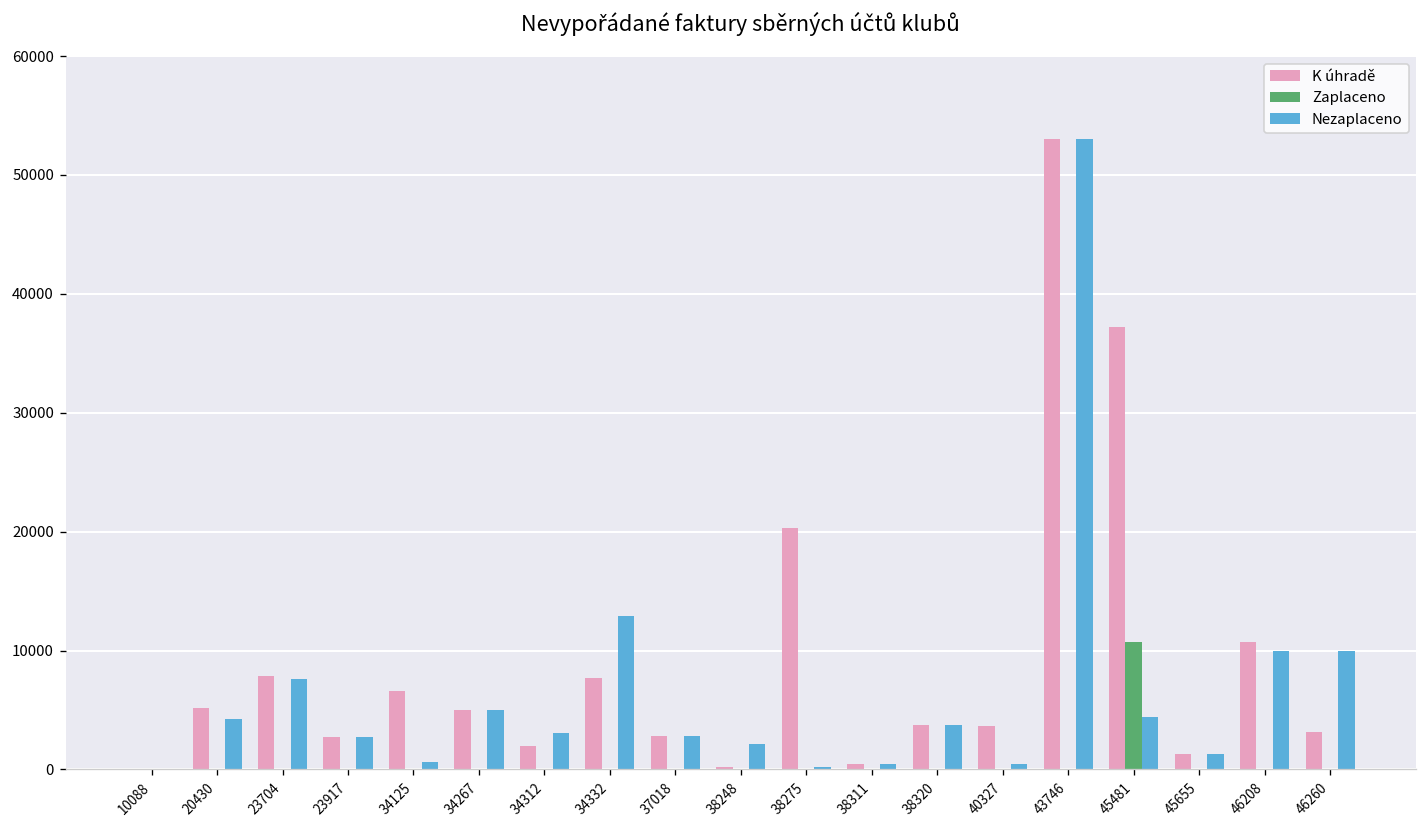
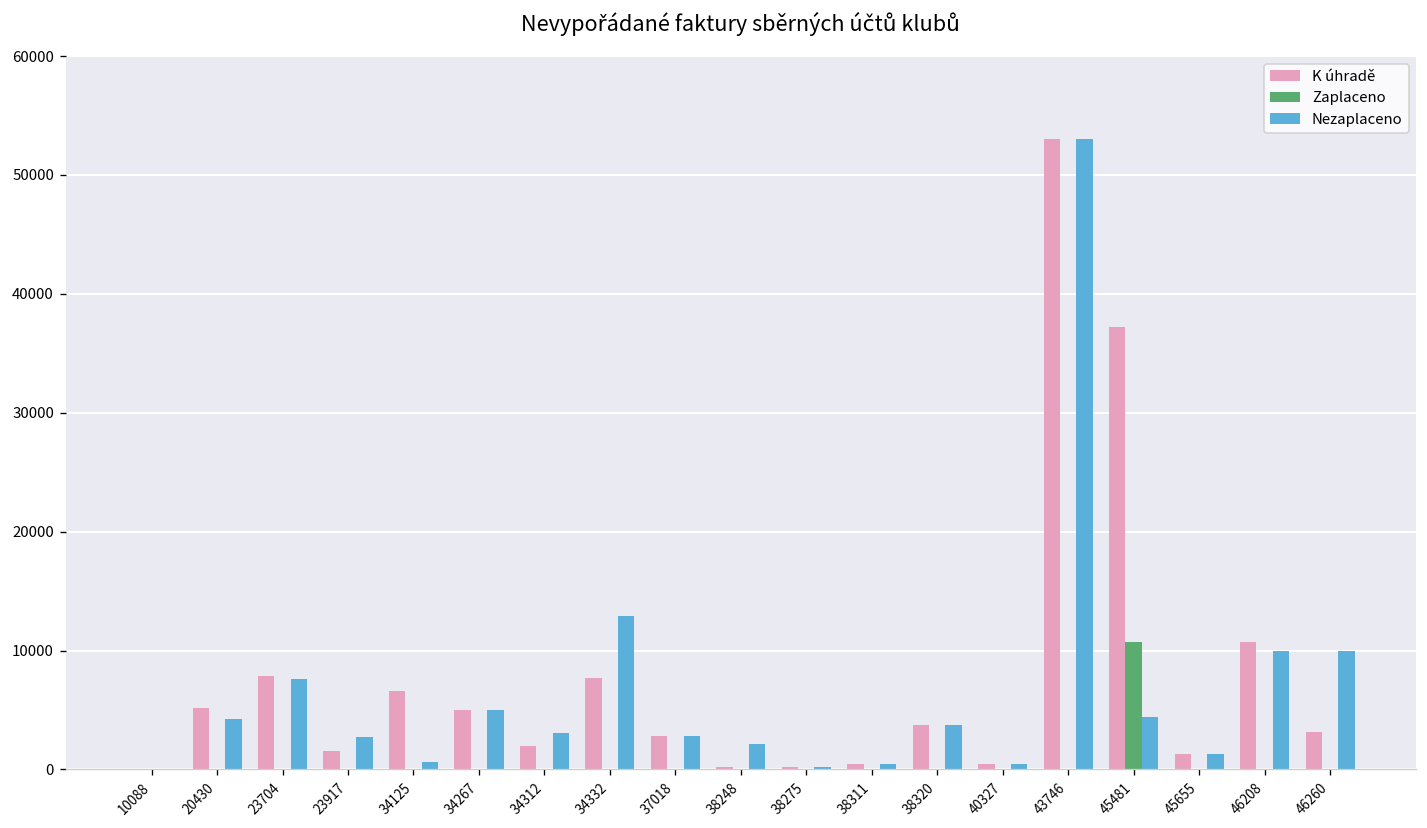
  {
    "K úhradě": {
      "20430": 5000,
      "23704": 8000,
-     "23917": 3000,
+     "23917": 2000,
      "34125": 7000,
      "34267": 5000,
      "34312": 2000,
      "34332": 8000,
      "37018": 3000,
-     "38275": 20000,
+     "38275": 0,
      "38311": 0,
      "38320": 4000,
-     "40327": 4000,
+     "40327": 0,
      "43746": 53000,
      "45481": 37000,
      "45655": 1000,
      "46208": 11000,
      "46260": 3000
    },
    "Zaplaceno": {
      "10088": 0,
      "20430": 0,
      "23704": 0,
      "23917": 0,
      "34125": 0,
      "34267": 0,
      "34312": 0,
      "34332": 0,
      "37018": 0,
      "38248": 0,
      "38275": 0,
      "38311": 0,
      "38320": 0,
      "40327": 0,
      "43746": 0,
      "45481": 11000,
      "45655": 0,
      "46208": 0,
      "46260": 0
    },
    "Nezaplaceno": {
      "20430": 4000,
      "23704": 8000,
      "23917": 3000,
      "34125": 1000,
      "34267": 5000,
      "34312": 3000,
      "34332": 13000,
      "37018": 3000,
      "38248": 2000,
      "38311": 0,
      "38320": 4000,
      "40327": 0,
      "43746": 53000,
      "45481": 4000,
      "45655": 1000,
      "46208": 10000,
      "46260": 10000
    }
  }
